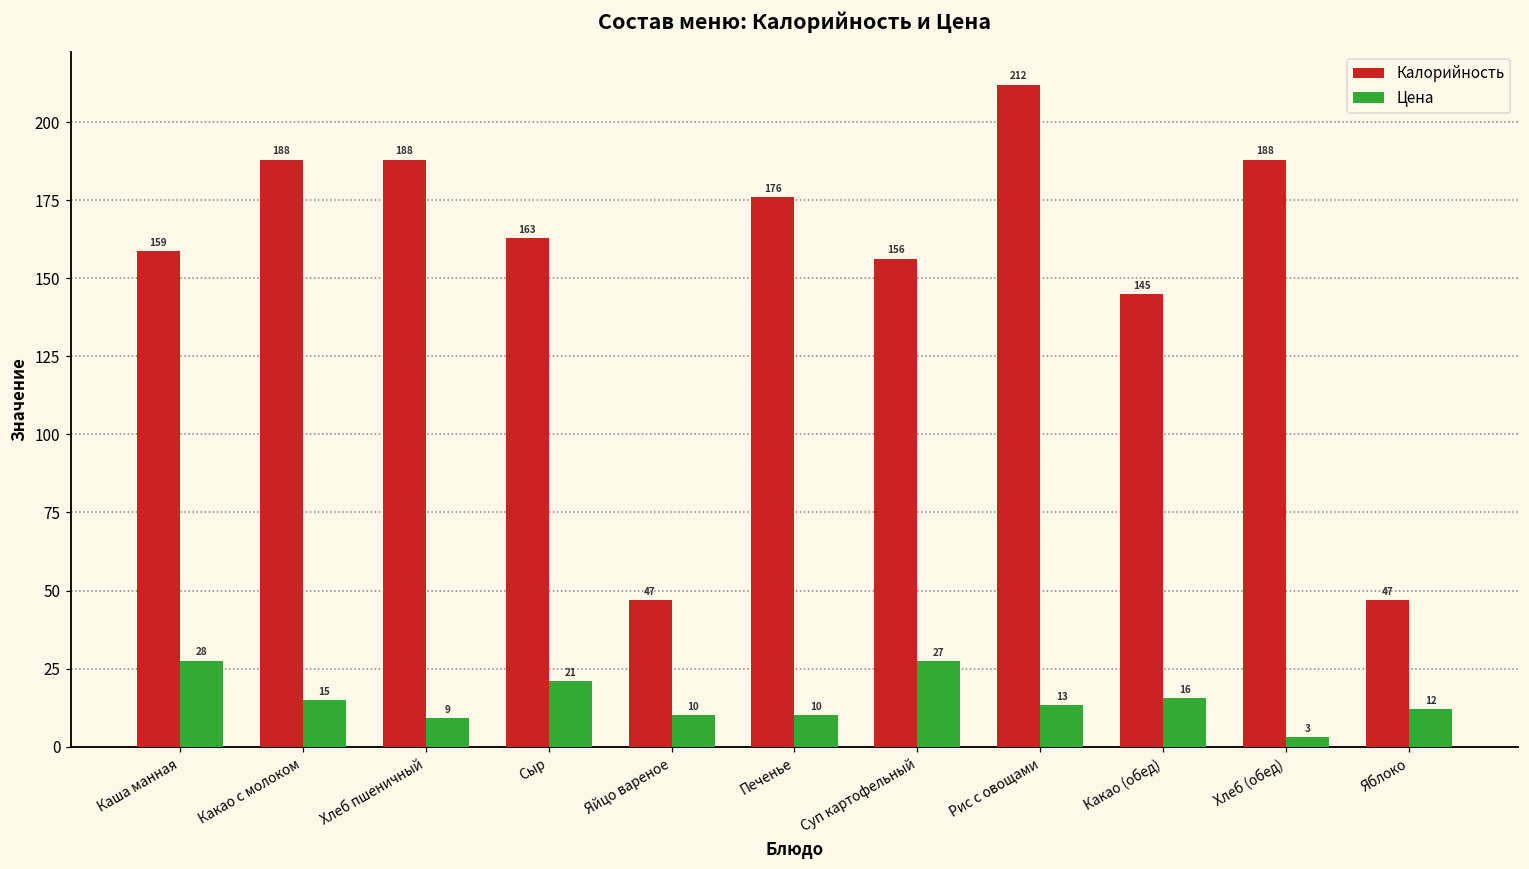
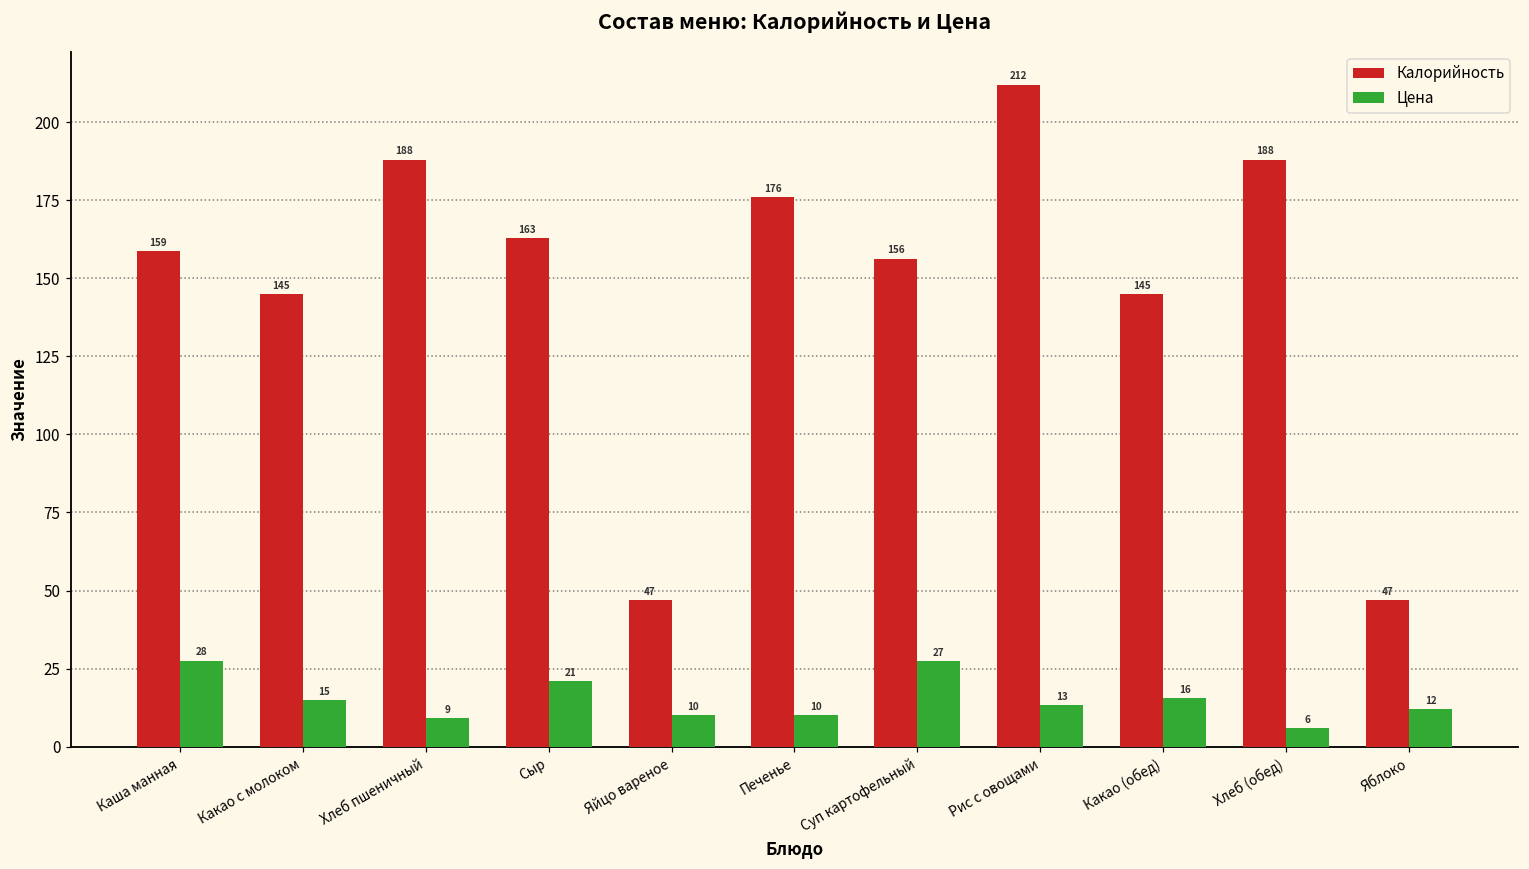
  {
    "Калорийность": {
      "Каша манная": 159,
-     "Какао с молоком": 188,
+     "Какао с молоком": 145,
      "Хлеб пшеничный": 188,
      "Сыр": 163,
      "Яйцо вареное": 47,
      "Печенье": 176,
      "Суп картофельный": 156,
      "Рис с овощами": 212,
      "Какао (обед)": 145,
      "Хлеб (обед)": 188,
      "Яблоко": 47
    },
    "Цена": {
      "Каша манная": 28,
      "Какао с молоком": 15,
      "Хлеб пшеничный": 9,
      "Сыр": 21,
      "Яйцо вареное": 10,
      "Печенье": 10,
      "Суп картофельный": 27,
      "Рис с овощами": 13,
      "Какао (обед)": 16,
-     "Хлеб (обед)": 3,
+     "Хлеб (обед)": 6,
      "Яблоко": 12
    }
  }
